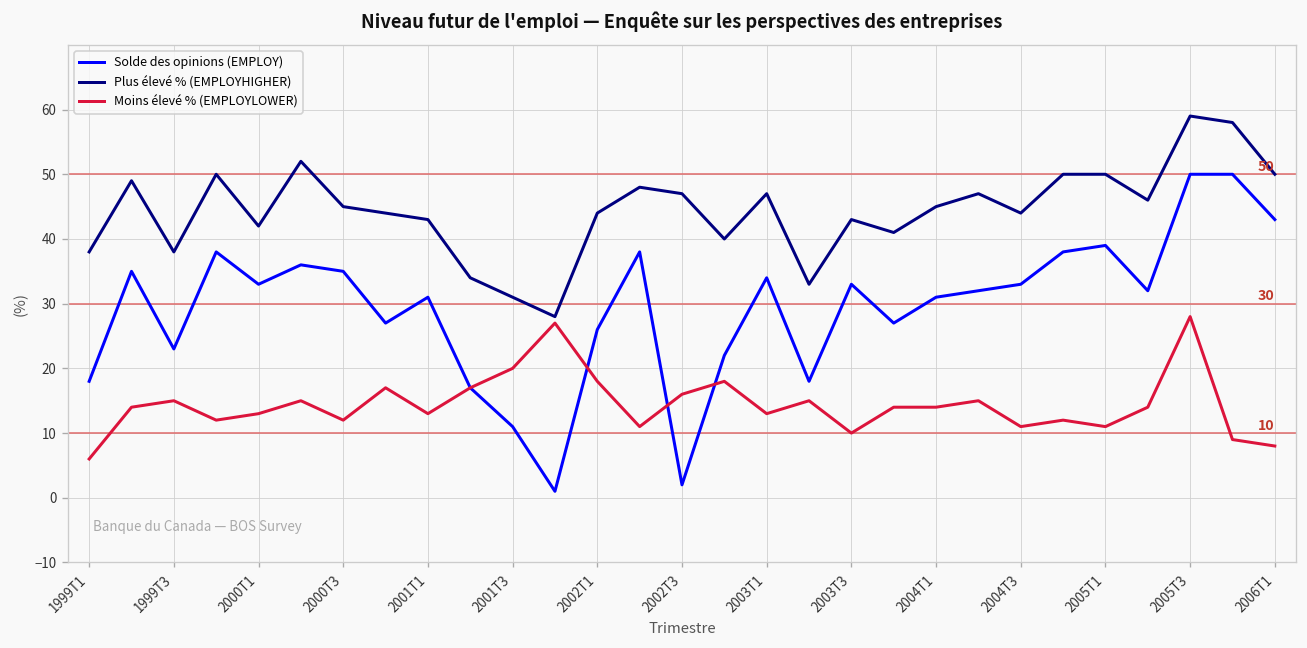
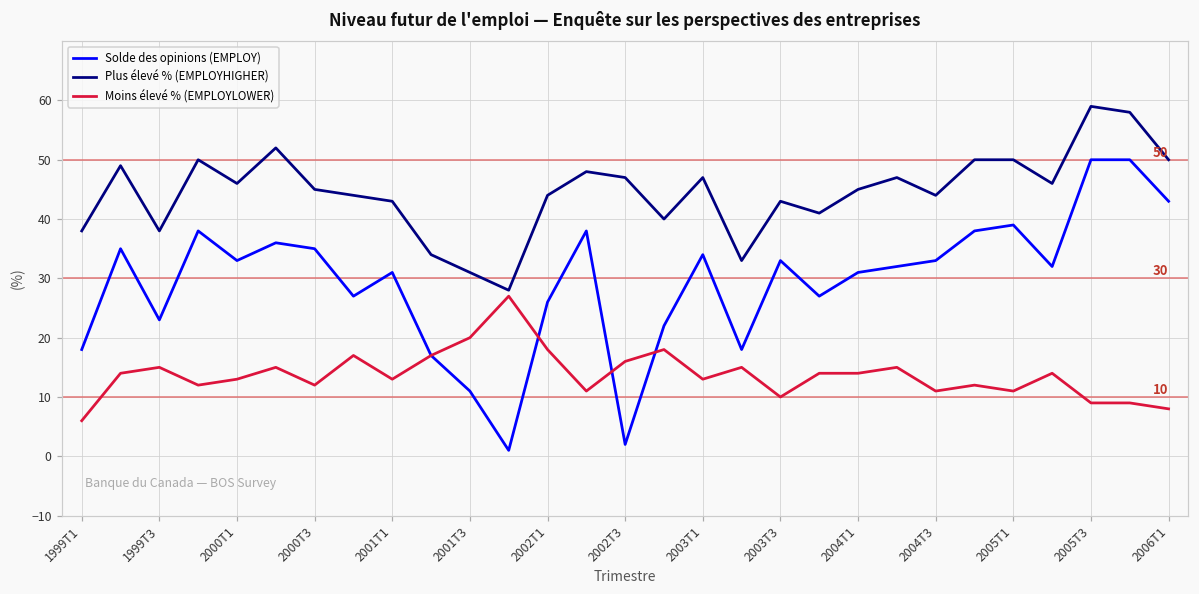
  {
    "Solde des opinions (EMPLOY)": {
      "1999T1": 18,
      "1999T3": 23,
      "2000T1": 33,
      "2000T3": 35,
      "2001T1": 31,
      "2001T3": 11,
      "2002T1": 26,
      "2002T3": 2,
      "2003T1": 34,
      "2003T3": 33,
      "2004T1": 31,
      "2004T3": 33,
      "2005T1": 39,
      "2005T3": 50,
      "2006T1": 43
    },
    "Plus élevé % (EMPLOYHIGHER)": {
      "1999T1": 38,
      "1999T3": 38,
-     "2000T1": 42,
+     "2000T1": 46,
      "2000T3": 45,
      "2001T1": 43,
      "2001T3": 31,
      "2002T1": 44,
      "2002T3": 47,
      "2003T1": 47,
      "2003T3": 43,
      "2004T1": 45,
      "2004T3": 44,
      "2005T1": 50,
      "2005T3": 59
    },
    "Moins élevé % (EMPLOYLOWER)": {
      "1999T1": 6,
      "1999T3": 15,
      "2000T1": 13,
      "2000T3": 12,
      "2001T1": 13,
      "2001T3": 20,
      "2002T1": 18,
      "2002T3": 16,
      "2003T1": 13,
      "2003T3": 10,
      "2004T1": 14,
      "2004T3": 11,
      "2005T1": 11,
-     "2005T3": 28
+     "2005T3": 9
    }
  }
